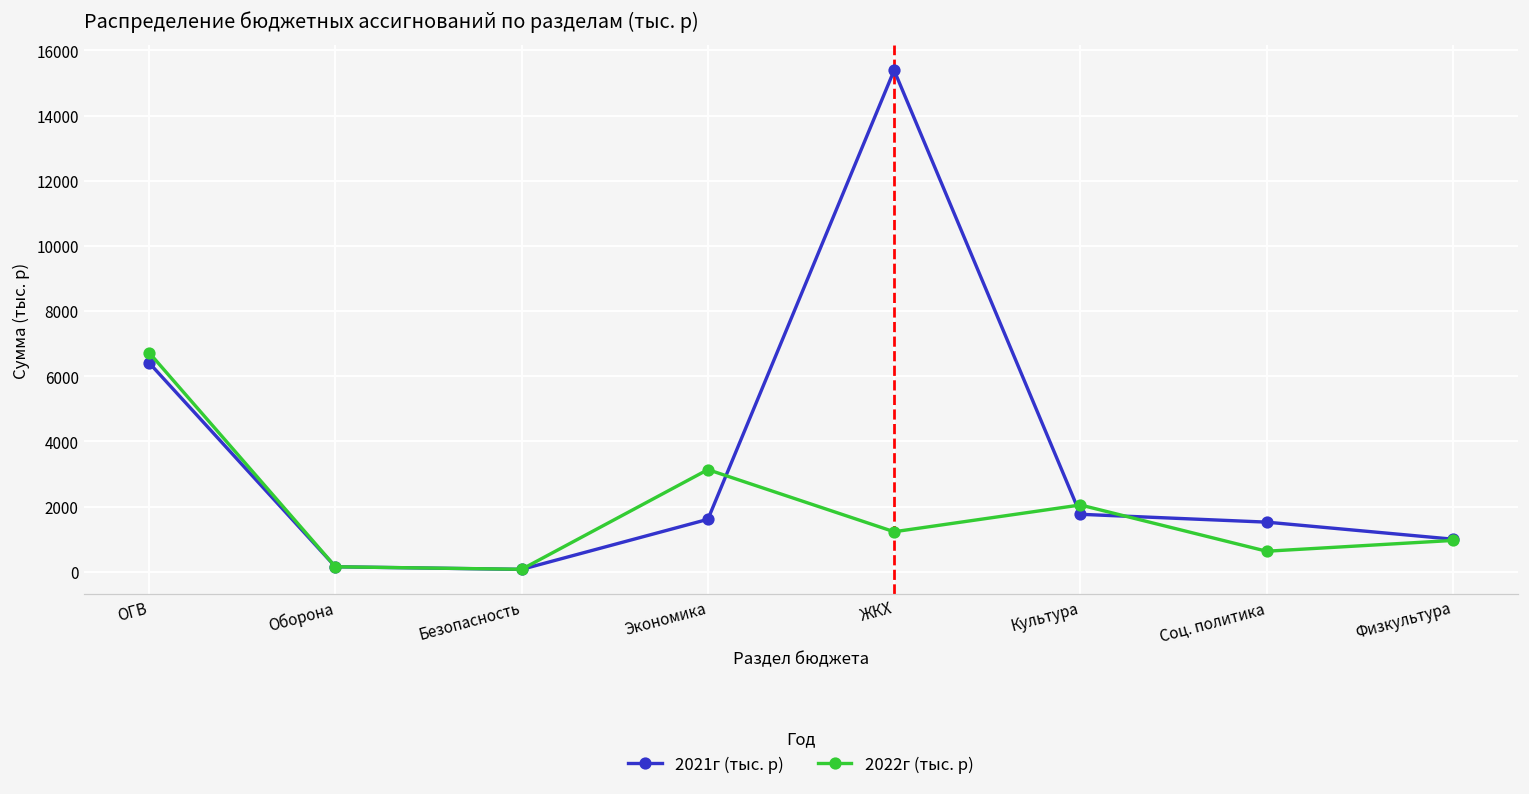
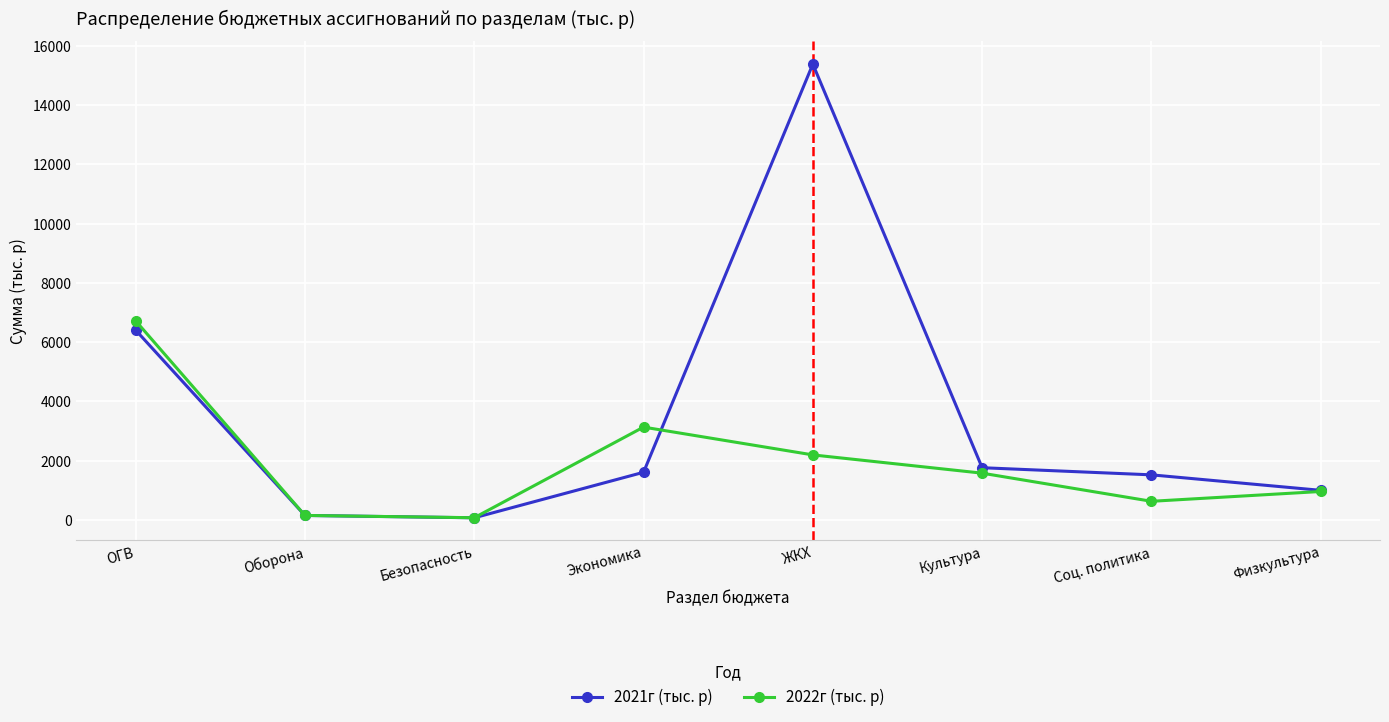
  {
    "2021г (тыс. р)": {
      "ОГВ": 6400,
      "Экономика": 1600,
      "ЖКХ": 15400,
      "Культура": 1800,
      "Соц. политика": 1500
    },
    "2022г (тыс. р)": {
      "ОГВ": 6700,
      "Экономика": 3100,
-     "ЖКХ": 1200,
-     "Культура": 2000,
+     "ЖКХ": 2200,
+     "Культура": 1600,
      "Соц. политика": 600
    }
  }
